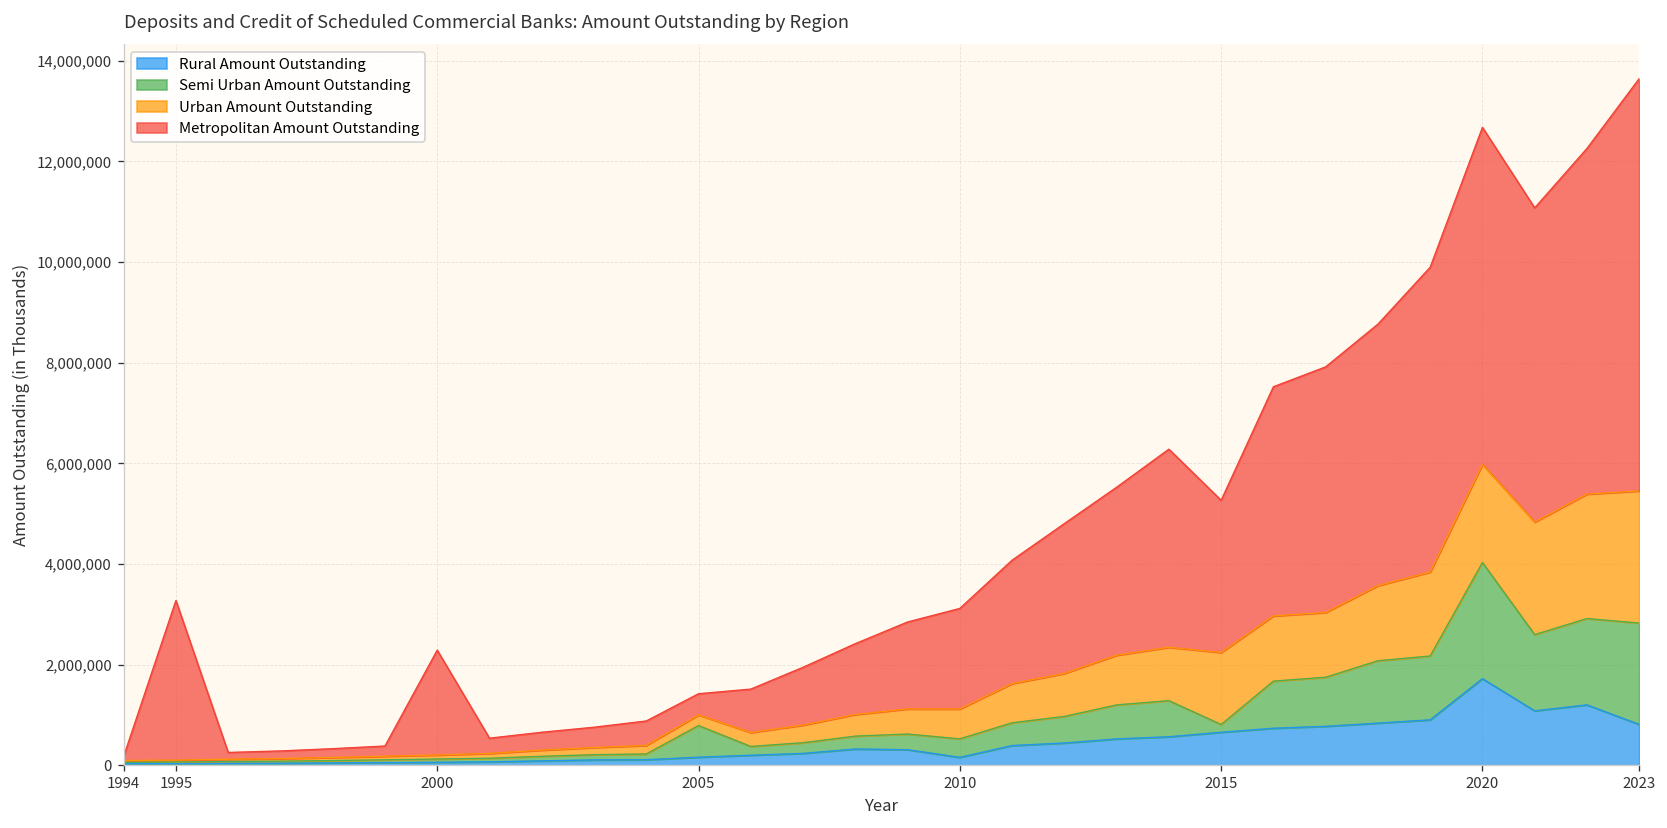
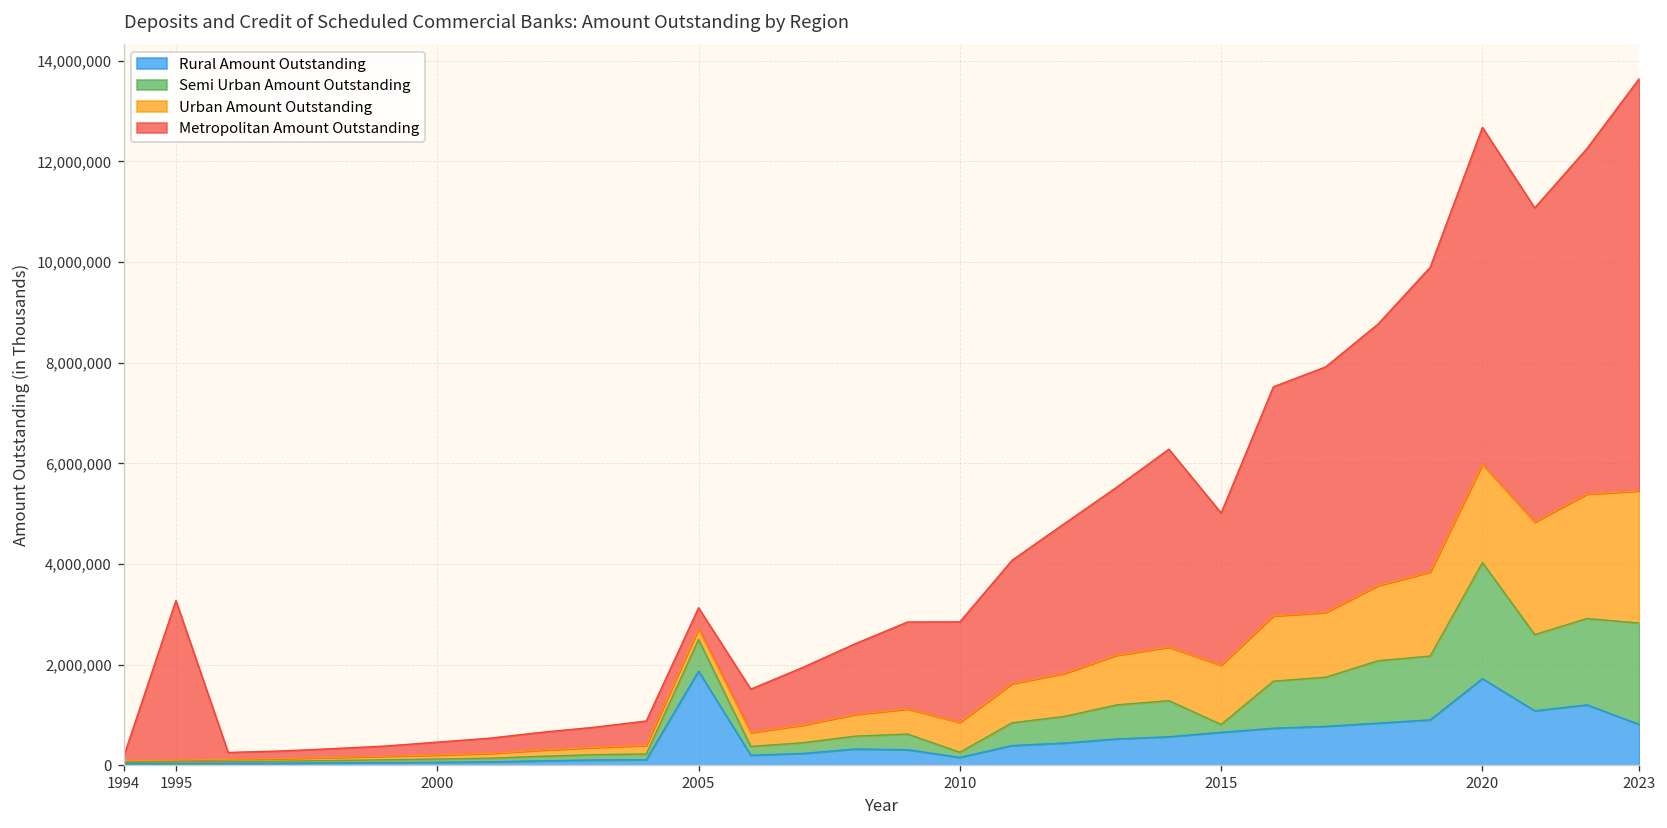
  {
    "Rural Amount Outstanding": {
      "2000": "100,000",
-     "2005": "200,000",
+     "2005": "1,900,000",
      "2010": "200,000",
      "2015": "700,000",
      "2020": "1,700,000",
      "2023": "800,000"
    },
    "Semi Urban Amount Outstanding": {
      "2000": "100,000",
      "2005": "600,000",
-     "2010": "400,000",
+     "2010": "100,000",
      "2015": "200,000",
      "2020": "2,300,000",
      "2023": "2,000,000"
    },
    "Urban Amount Outstanding": {
      "2000": "100,000",
      "2005": "200,000",
      "2010": "600,000",
-     "2015": "1,400,000",
+     "2015": "1,200,000",
      "2020": "2,000,000",
      "2023": "2,600,000"
    },
    "Metropolitan Amount Outstanding": {
      "1994": "100,000",
      "1995": "3,200,000",
-     "2000": "2,100,000",
+     "2000": "300,000",
      "2005": "400,000",
      "2010": "2,000,000",
      "2015": "3,000,000",
      "2020": "6,700,000",
      "2023": "8,200,000"
    }
  }
